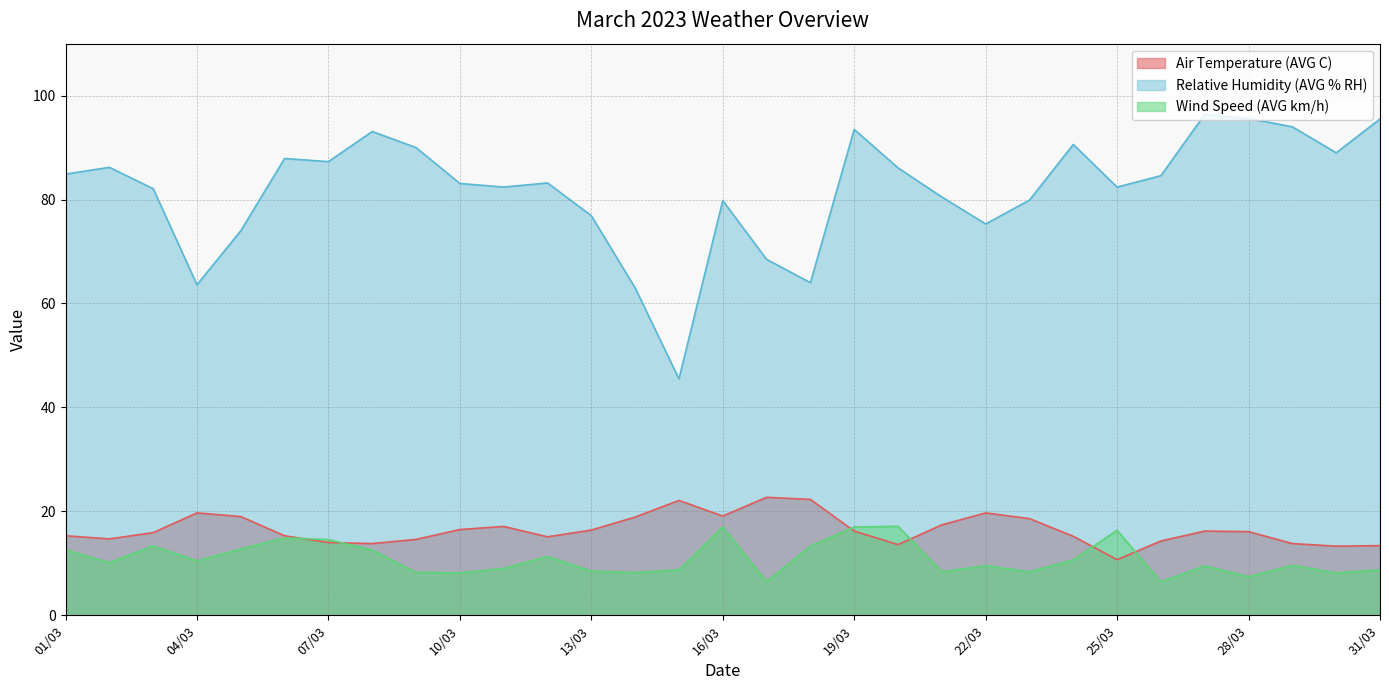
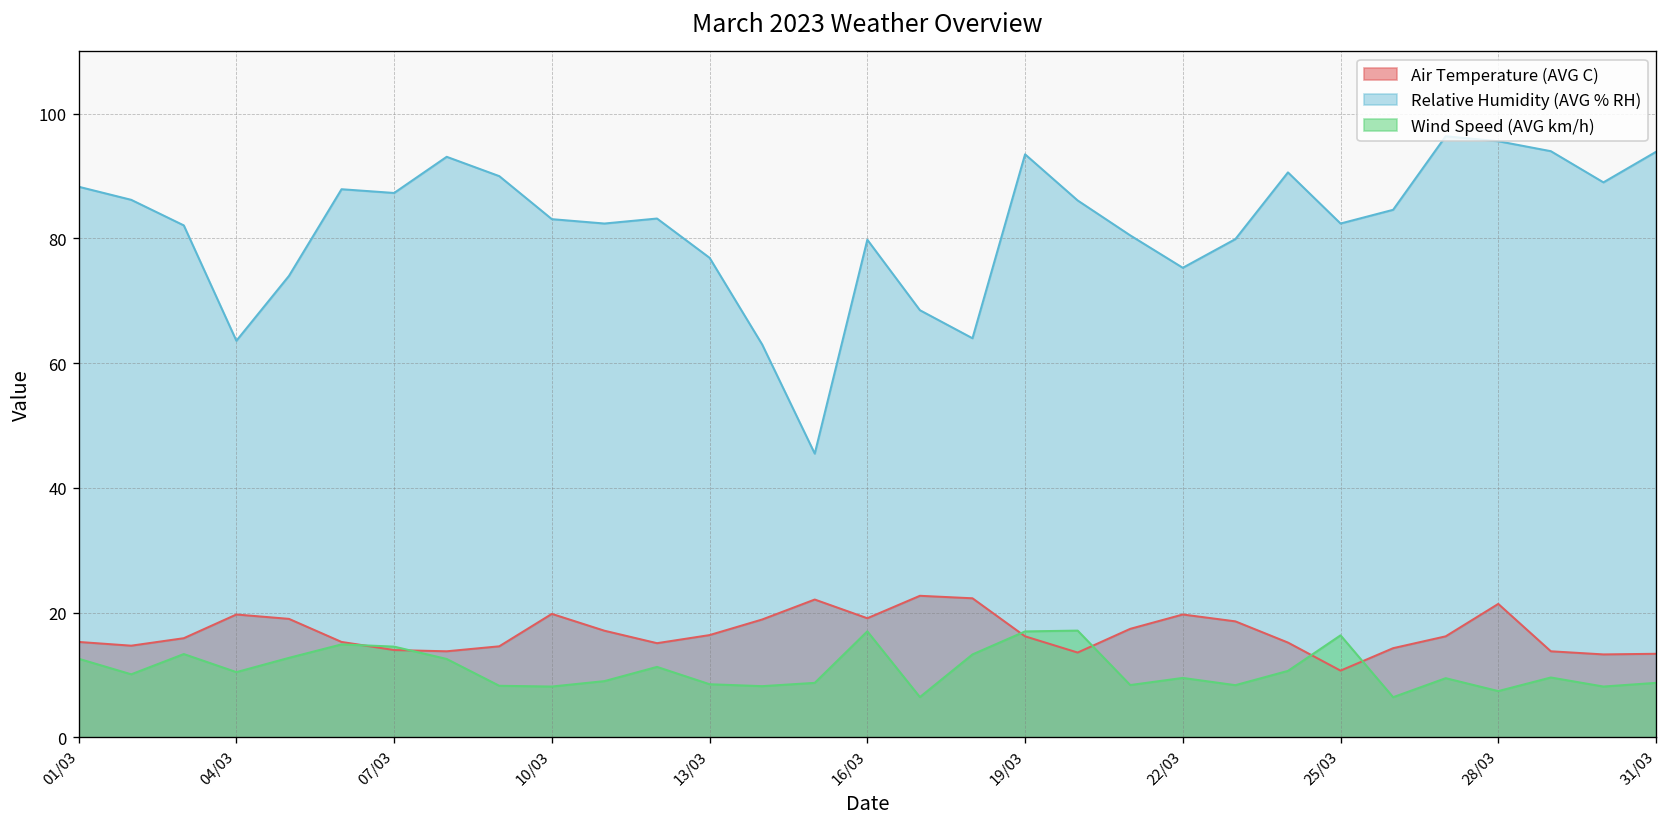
  {
    "Air Temperature (AVG C)": {
      "01/03": 15,
      "04/03": 20,
      "07/03": 14,
-     "10/03": 17,
+     "10/03": 20,
      "13/03": 16,
      "16/03": 19,
      "19/03": 16,
      "22/03": 20,
      "25/03": 11,
-     "28/03": 16,
+     "28/03": 21,
      "31/03": 13
    },
    "Relative Humidity (AVG % RH)": {
-     "01/03": 85,
+     "01/03": 88,
      "04/03": 64,
      "07/03": 87,
      "10/03": 83,
      "13/03": 77,
      "16/03": 80,
      "19/03": 94,
      "22/03": 75,
      "25/03": 82,
-     "31/03": 96
+     "31/03": 94
    },
    "Wind Speed (AVG km/h)": {
      "01/03": 13,
      "04/03": 10,
      "07/03": 15,
      "10/03": 8,
      "13/03": 9,
      "16/03": 17,
      "19/03": 17,
      "22/03": 10,
      "25/03": 16,
      "28/03": 7,
      "31/03": 9
    }
  }
